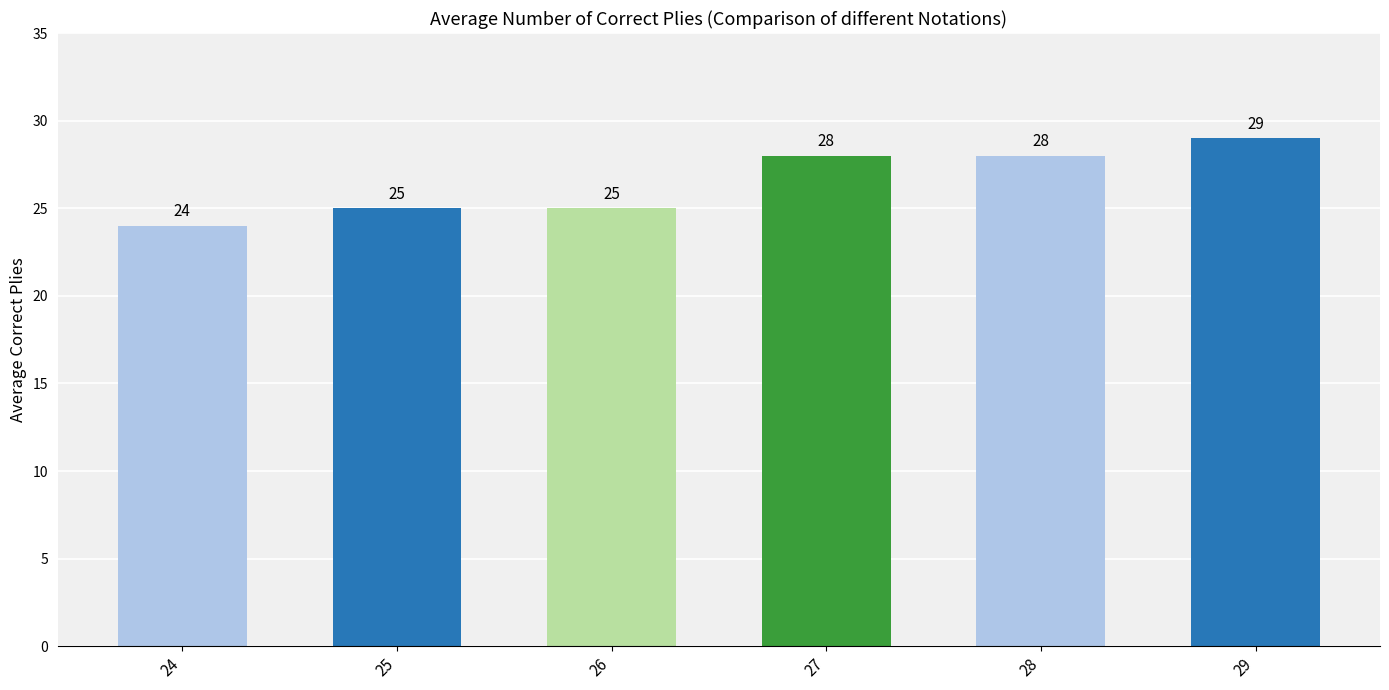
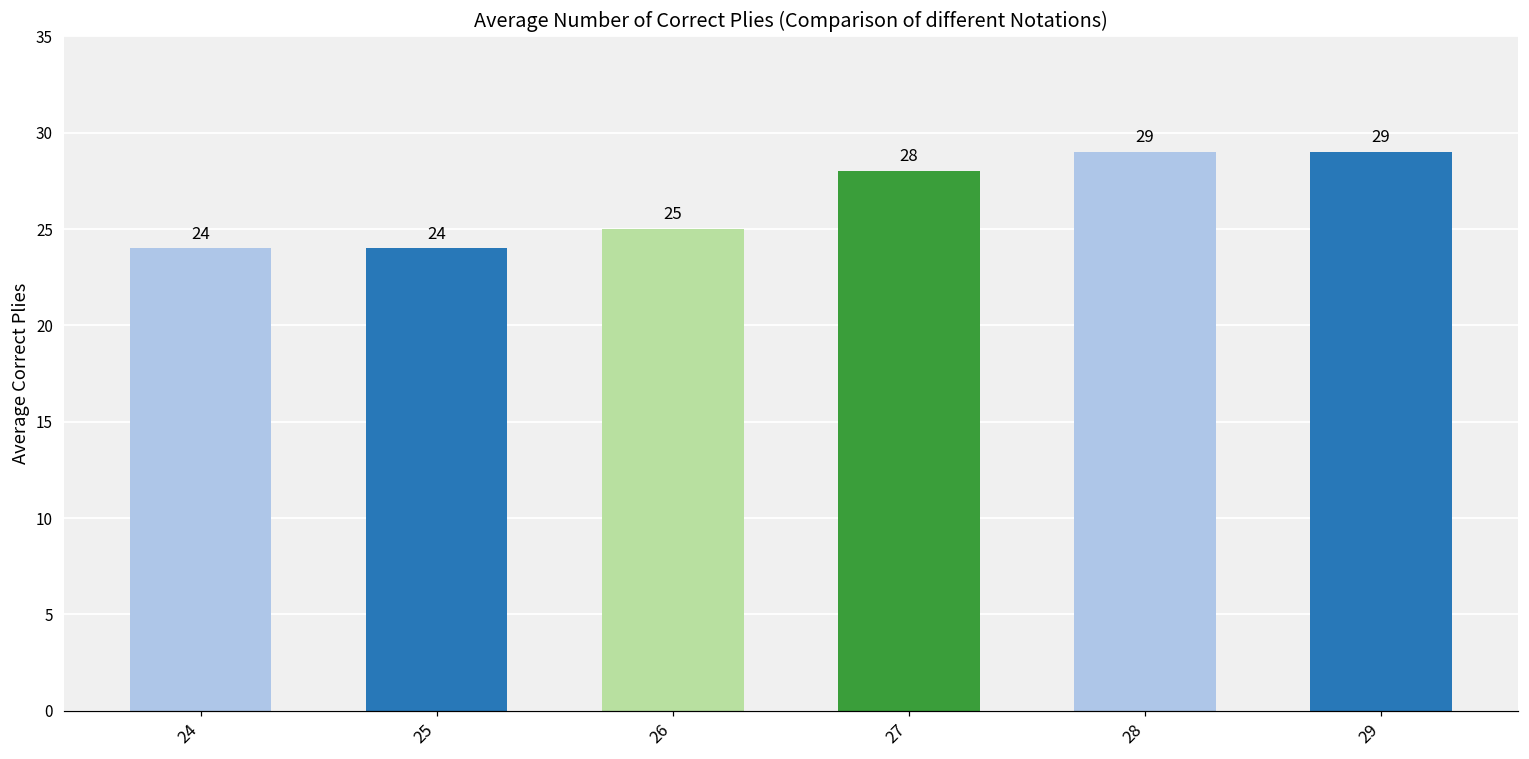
  {
    "24": 24,
-   "25": 25,
+   "25": 24,
    "26": 25,
    "27": 28,
-   "28": 28,
+   "28": 29,
    "29": 29
  }
